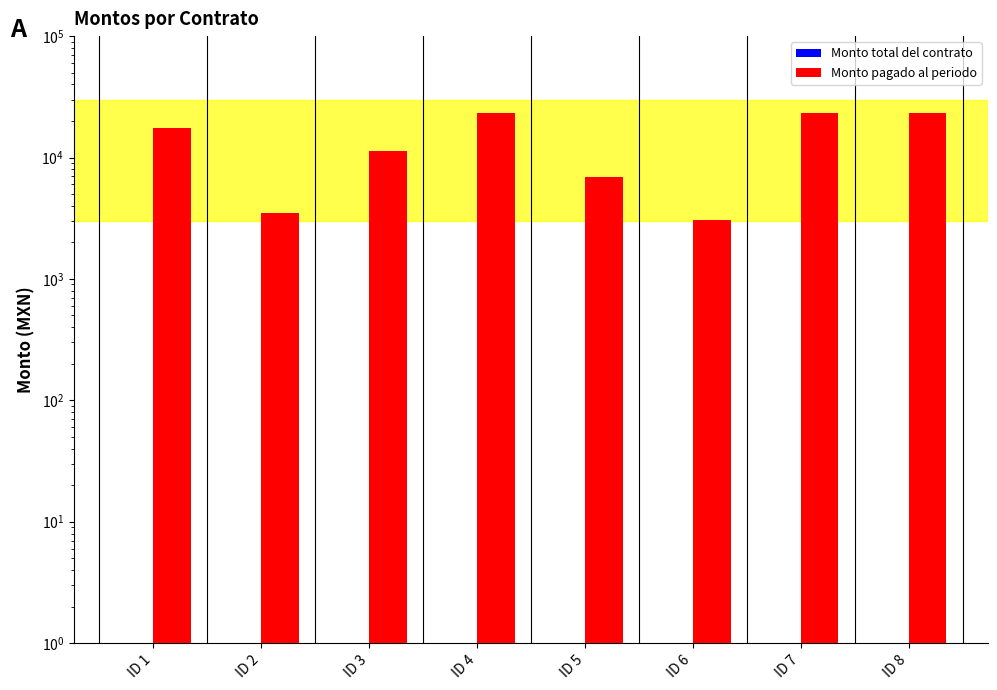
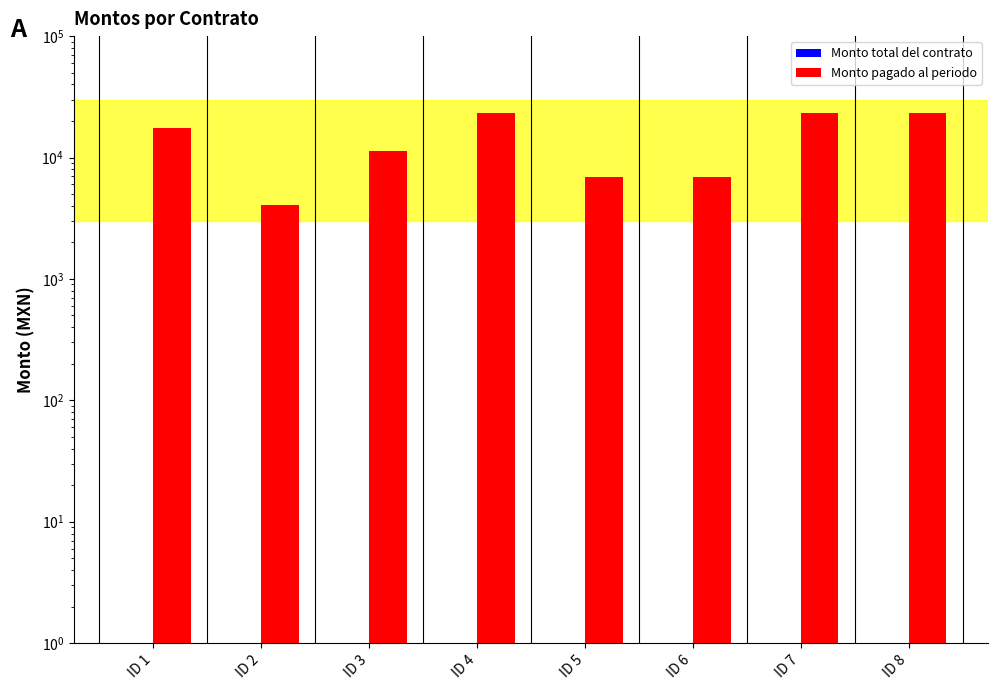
  {
    "Monto total del contrato": {
      "ID 1": 1,
      "ID 2": 1,
      "ID 3": 1,
      "ID 4": 1,
      "ID 5": 1,
      "ID 6": 1,
      "ID 7": 1,
      "ID 8": 1
    },
    "Monto pagado al periodo": {
      "ID 1": 18000,
-     "ID 2": 3500,
+     "ID 2": 4100,
      "ID 3": 11000,
      "ID 4": 23000,
      "ID 5": 7000,
-     "ID 6": 3100,
+     "ID 6": 7000,
      "ID 7": 23000,
      "ID 8": 23000
    }
  }
